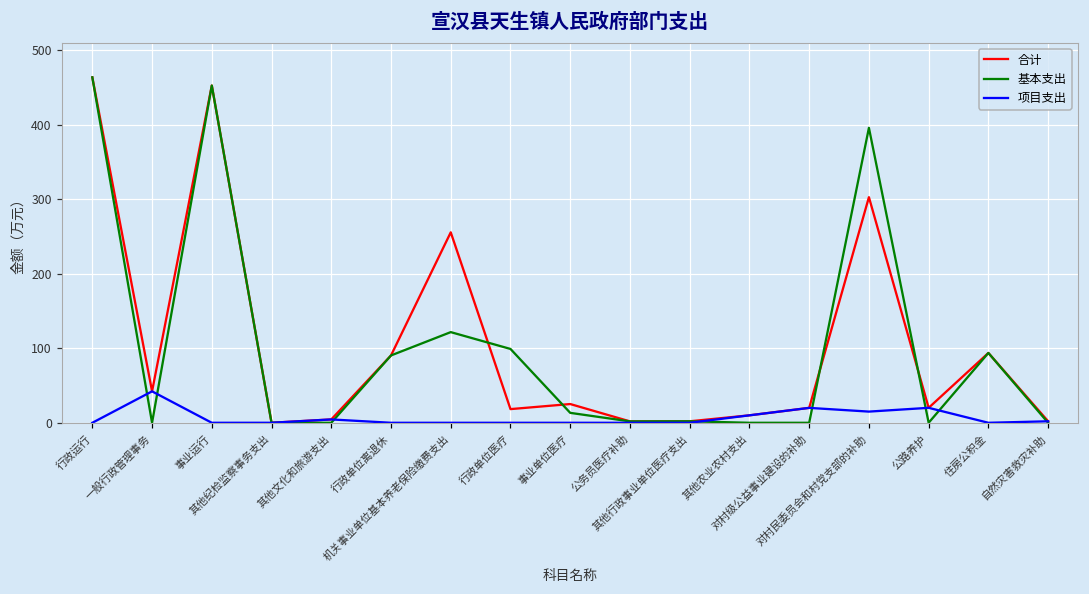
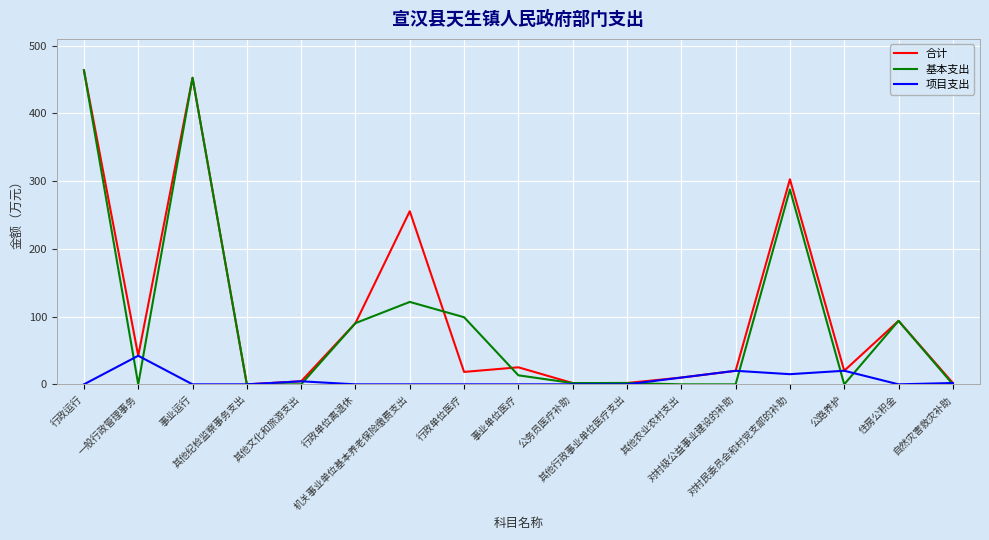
  {
    "合计": {
      "机关事业单位基本养老保险缴费支出": 260,
      "行政单位医疗": 20,
      "事业单位医疗": 30,
      "对村民委员会和村党支部的补助": 300
    },
    "基本支出": {
      "一般行政管理事务": 0,
      "其他文化和旅游支出": 0,
      "机关事业单位基本养老保险缴费支出": 120,
      "行政单位医疗": 100,
      "事业单位医疗": 10,
      "其他农业农村支出": 0,
      "对村级公益事业建设的补助": 0,
-     "对村民委员会和村党支部的补助": 400,
+     "对村民委员会和村党支部的补助": 290,
      "公路养护": 0
    },
    "项目支出": {
      "行政运行": 0,
      "事业运行": 0,
      "行政单位离退休": 0,
      "机关事业单位基本养老保险缴费支出": 0,
      "行政单位医疗": 0,
      "事业单位医疗": 0,
      "对村民委员会和村党支部的补助": 20,
      "住房公积金": 0
    }
  }
